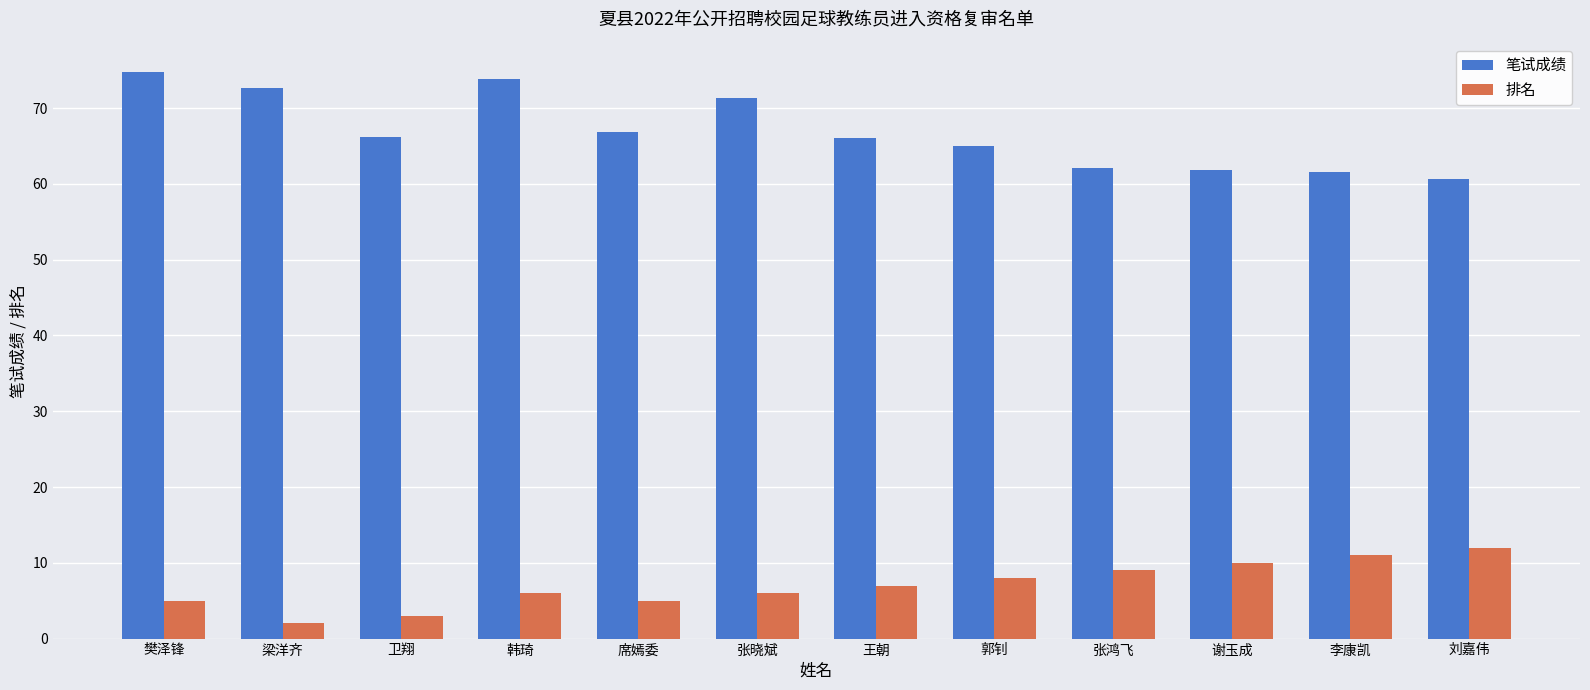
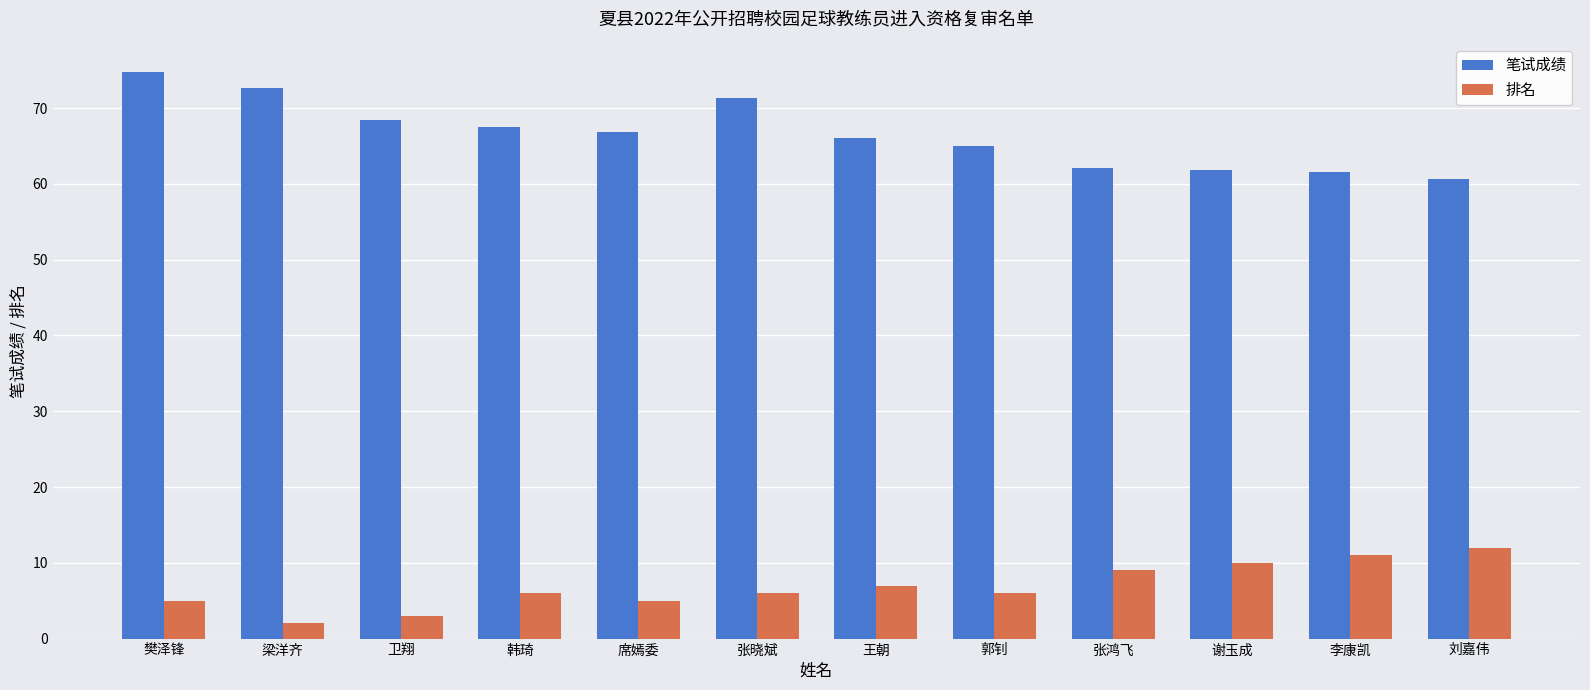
  {
    "笔试成绩": {
      "樊泽锋": 75,
      "梁洋齐": 73,
-     "卫翔": 66,
-     "韩琦": 74,
+     "卫翔": 68,
+     "韩琦": 68,
      "席嫣委": 67,
      "张晓斌": 71,
      "王朝": 66,
      "郭钊": 65,
      "张鸿飞": 62,
      "谢玉成": 62,
      "李康凯": 62,
      "刘嘉伟": 61
    },
    "排名": {
      "樊泽锋": 5,
      "梁洋齐": 2,
      "卫翔": 3,
      "韩琦": 6,
      "席嫣委": 5,
      "张晓斌": 6,
      "王朝": 7,
-     "郭钊": 8,
+     "郭钊": 6,
      "张鸿飞": 9,
      "谢玉成": 10,
      "李康凯": 11,
      "刘嘉伟": 12
    }
  }
